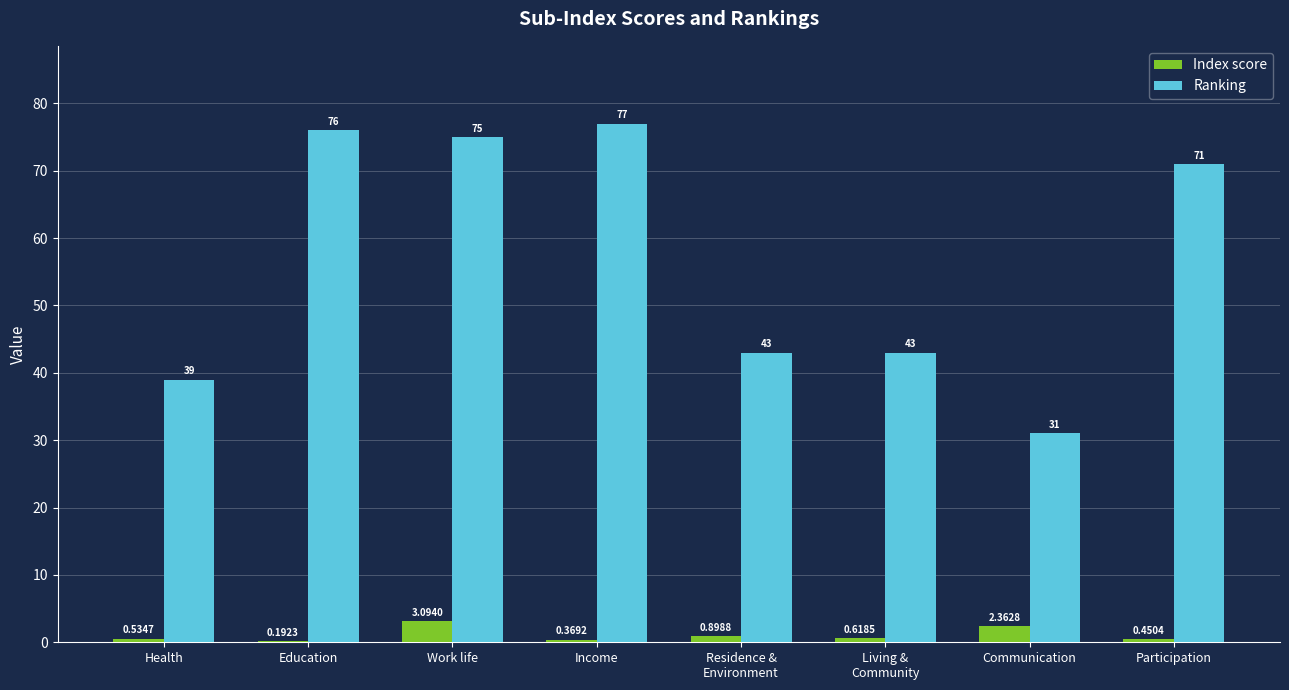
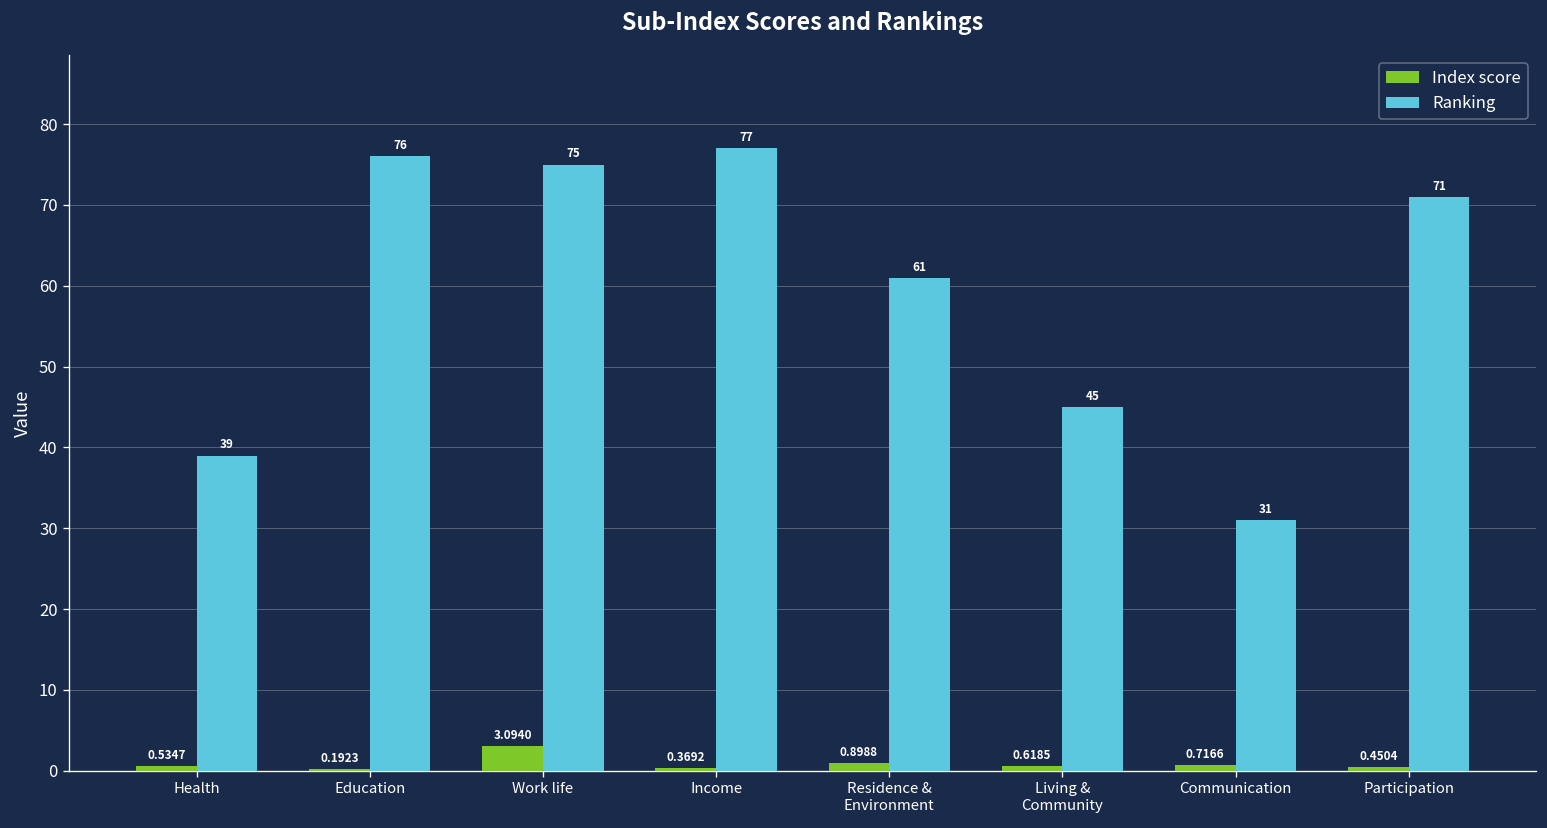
  {
    "Index score": {
      "Health": 0.5347,
      "Education": 0.1923,
      "Work life": 3.0940,
      "Income": 0.3692,
      "Residence & Environment": 0.8988,
      "Living & Community": 0.6185,
-     "Communication": 2.3628,
+     "Communication": 0.7166,
      "Participation": 0.4504
    },
    "Ranking": {
      "Health": 39,
      "Education": 76,
      "Work life": 75,
      "Income": 77,
-     "Residence & Environment": 43,
-     "Living & Community": 43,
+     "Residence & Environment": 61,
+     "Living & Community": 45,
      "Communication": 31,
      "Participation": 71
    }
  }
